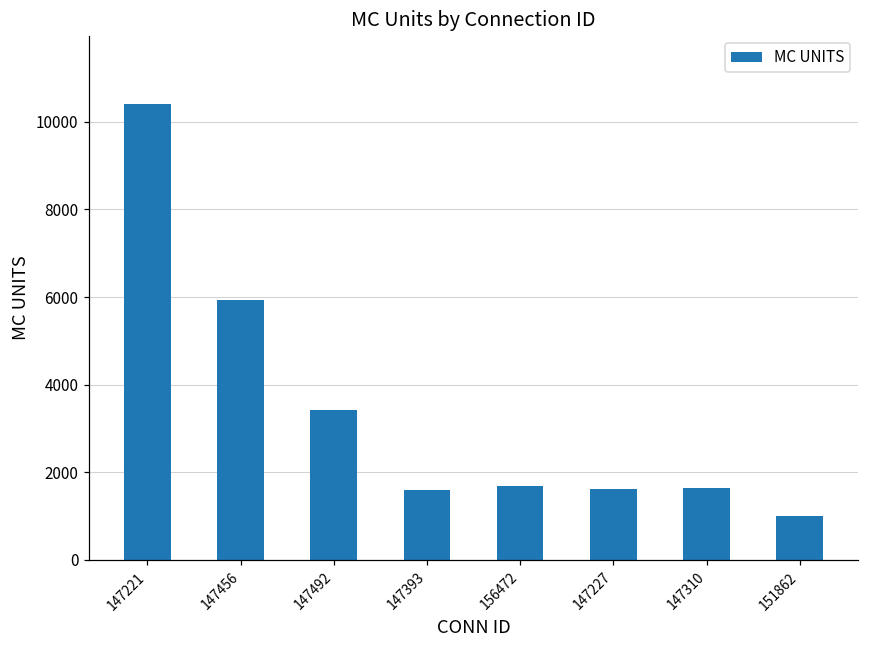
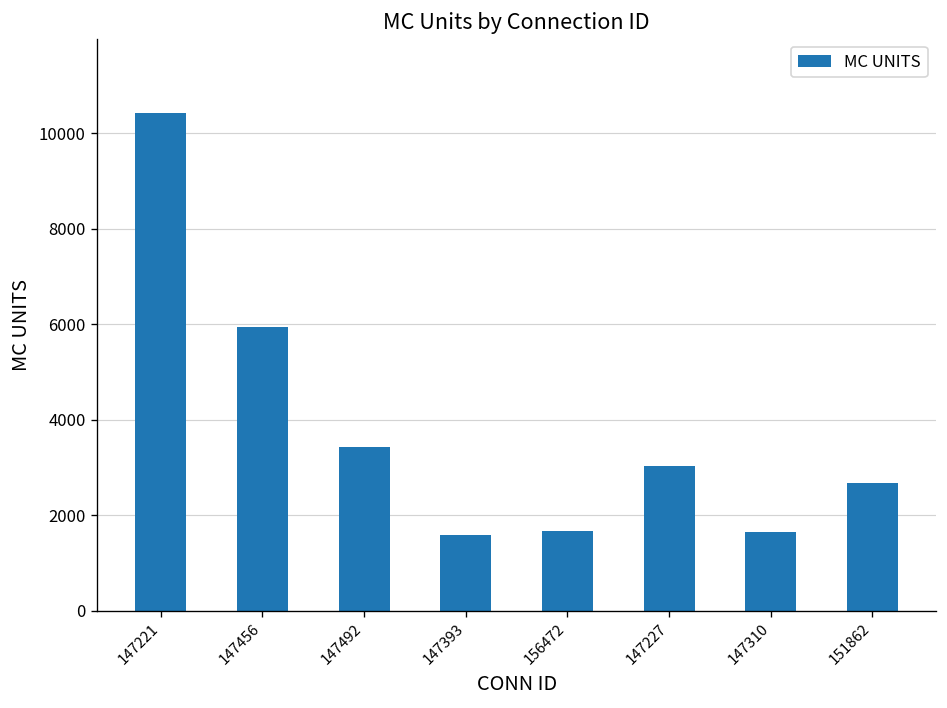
  {
    "147221": 10400,
    "147456": 5900,
    "147492": 3400,
    "147393": 1600,
    "156472": 1700,
-   "147227": 1600,
+   "147227": 3000,
    "147310": 1600,
-   "151862": 1000
+   "151862": 2700
  }
